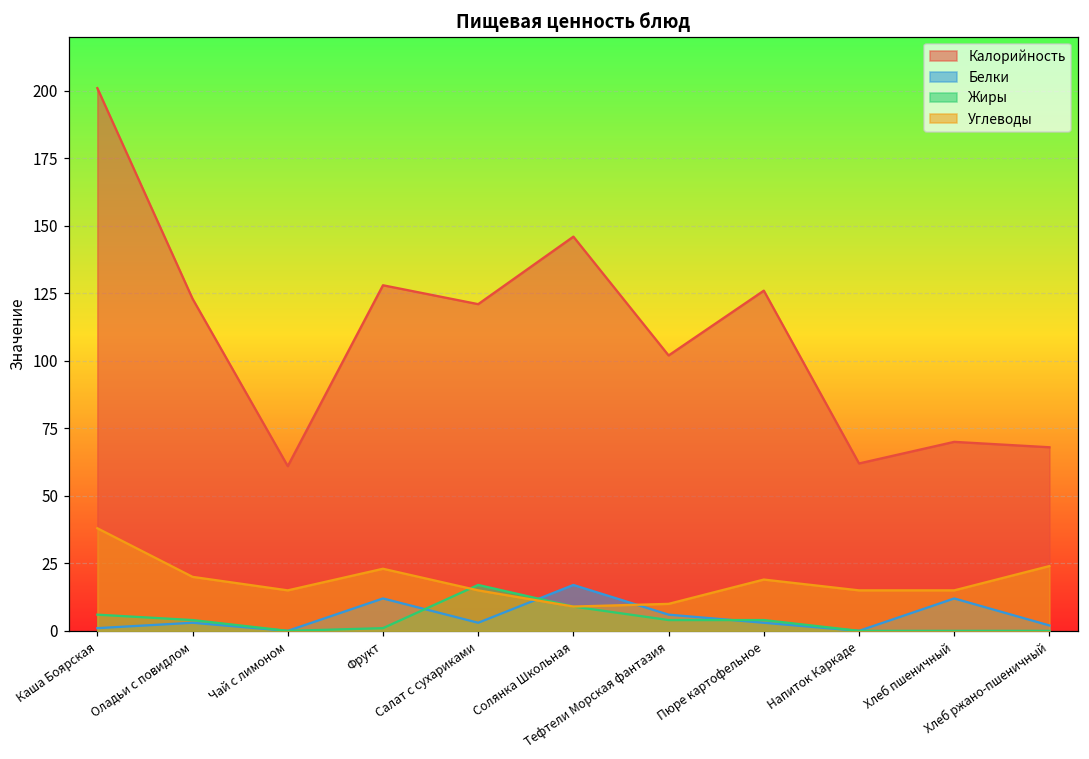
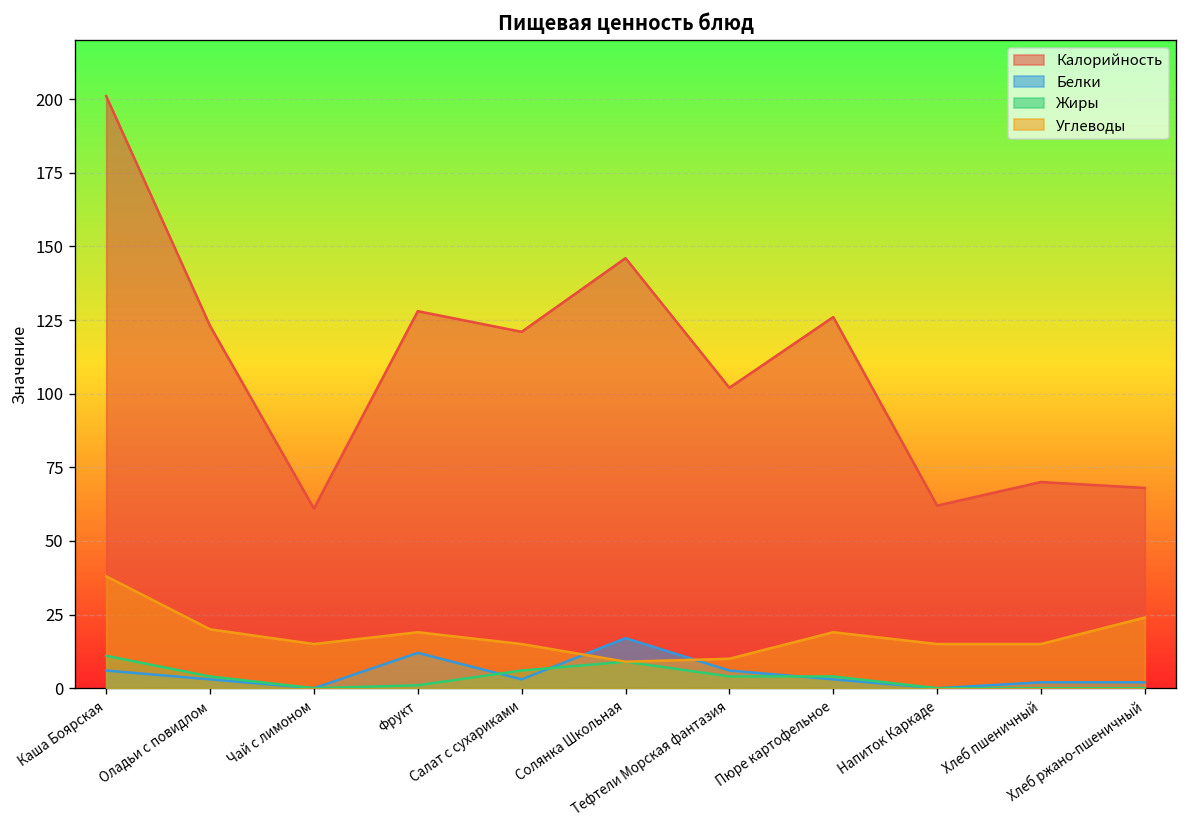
  {
    "Калорийность": {
      "Каша Боярская": 201,
      "Оладьи с повидлом": 123,
      "Чай с лимоном": 61,
      "Фрукт": 128,
      "Салат с сухариками": 121,
      "Солянка Школьная": 146,
      "Тефтели Морская фантазия": 102,
      "Пюре картофельное": 126,
      "Напиток Каркаде": 62,
      "Хлеб пшеничный": 70,
      "Хлеб ржано-пшеничный": 68
    },
    "Белки": {
-     "Каша Боярская": 1,
+     "Каша Боярская": 6,
      "Фрукт": 12,
      "Салат с сухариками": 3,
      "Солянка Школьная": 17,
      "Тефтели Морская фантазия": 6,
-     "Хлеб пшеничный": 12,
+     "Хлеб пшеничный": 2,
      "Хлеб ржано-пшеничный": 2
    },
    "Жиры": {
-     "Каша Боярская": 6,
+     "Каша Боярская": 11,
      "Фрукт": 1,
-     "Салат с сухариками": 17,
+     "Салат с сухариками": 6,
      "Тефтели Морская фантазия": 4,
      "Хлеб пшеничный": 0,
      "Хлеб ржано-пшеничный": 0
    },
    "Углеводы": {
      "Каша Боярская": 38,
      "Оладьи с повидлом": 20,
      "Чай с лимоном": 15,
-     "Фрукт": 23,
+     "Фрукт": 19,
      "Салат с сухариками": 15,
      "Тефтели Морская фантазия": 10,
      "Пюре картофельное": 19,
      "Напиток Каркаде": 15,
      "Хлеб пшеничный": 15,
      "Хлеб ржано-пшеничный": 24
    }
  }
